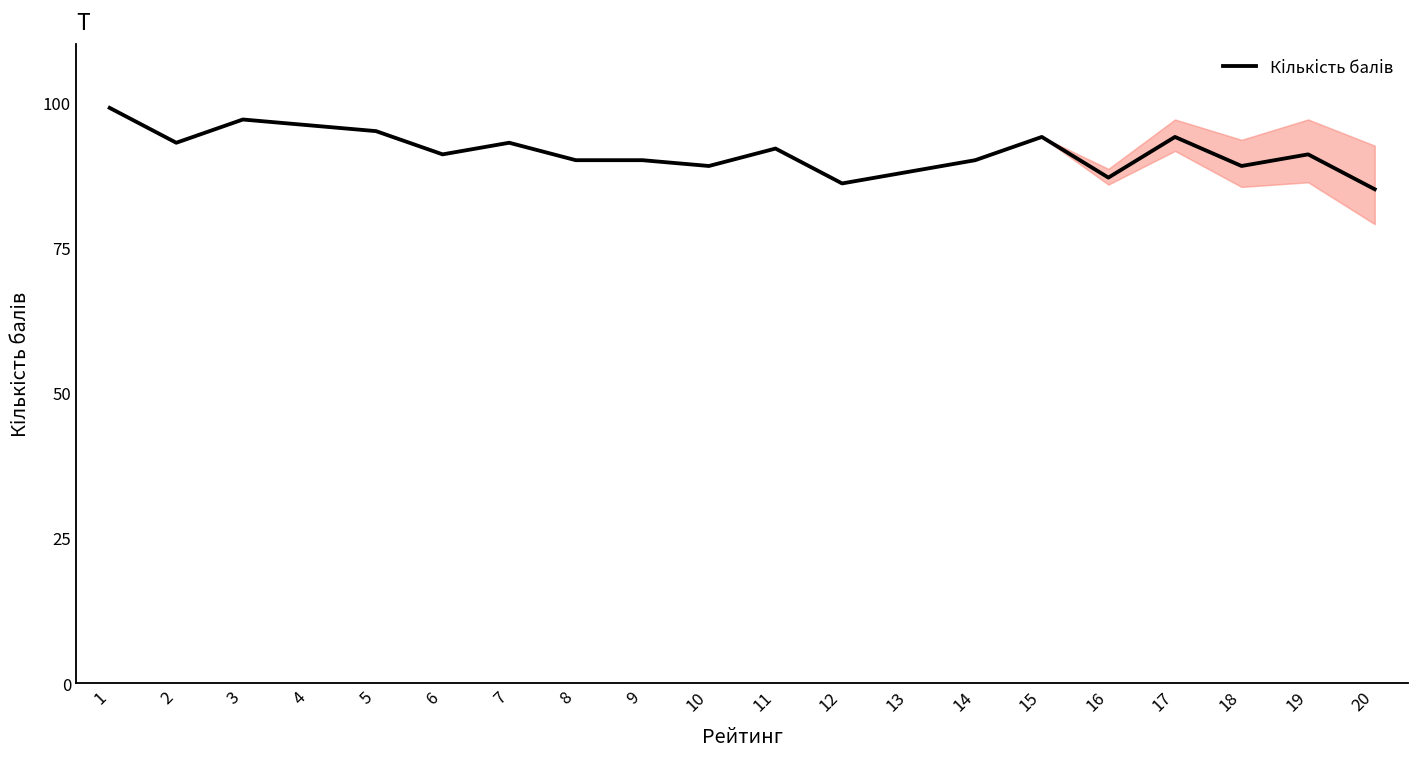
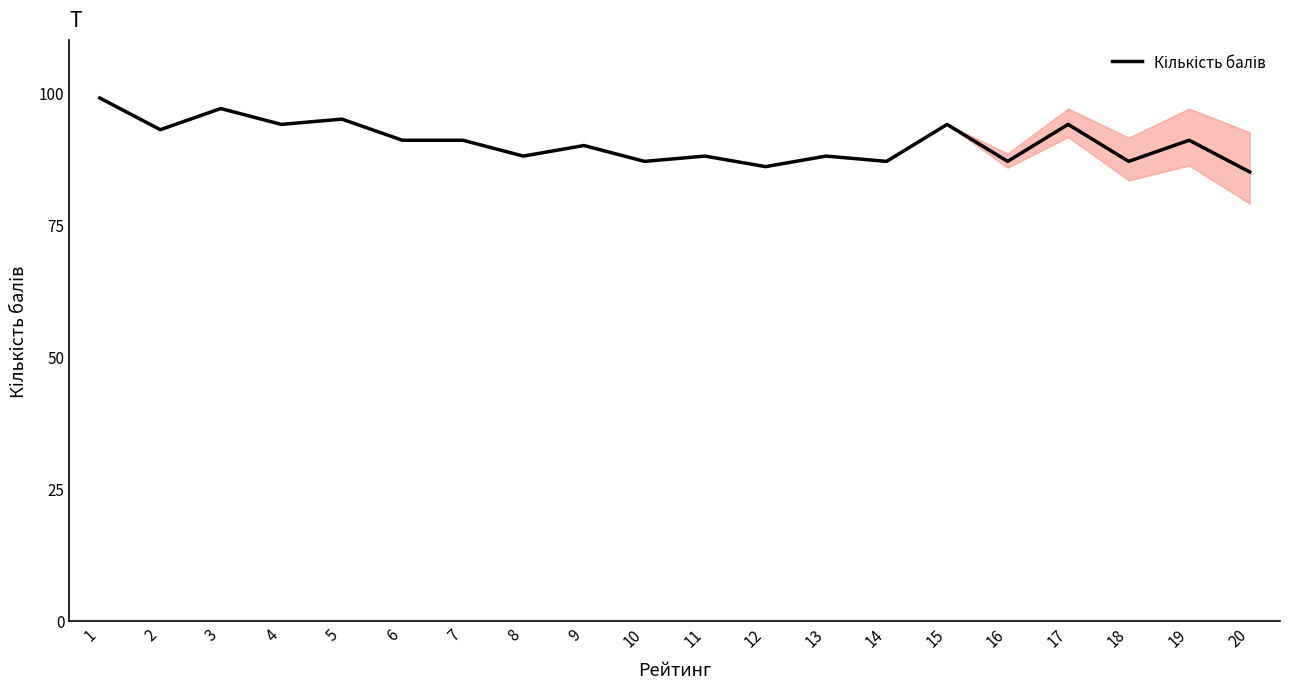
  {
    "Кількість балів": {
      "1": 99,
      "2": 93,
      "3": 97,
-     "4": 96,
+     "4": 94,
      "5": 95,
      "6": 91,
-     "7": 93,
-     "8": 90,
+     "7": 91,
+     "8": 88,
      "9": 90,
-     "10": 89,
-     "11": 92,
+     "10": 87,
+     "11": 88,
      "12": 86,
      "13": 88,
-     "14": 90,
+     "14": 87,
      "16": 87,
      "17": 94,
-     "18": 89,
+     "18": 87,
      "19": 91,
      "20": 85
    }
  }
